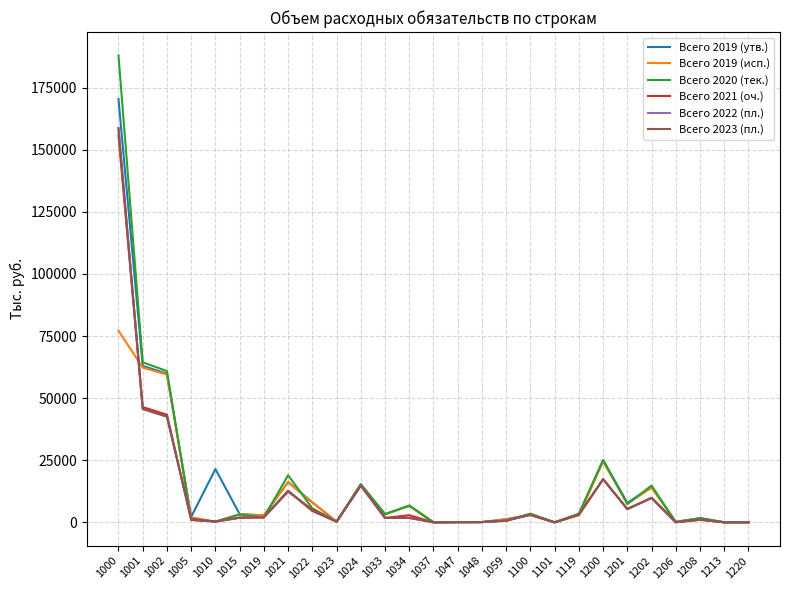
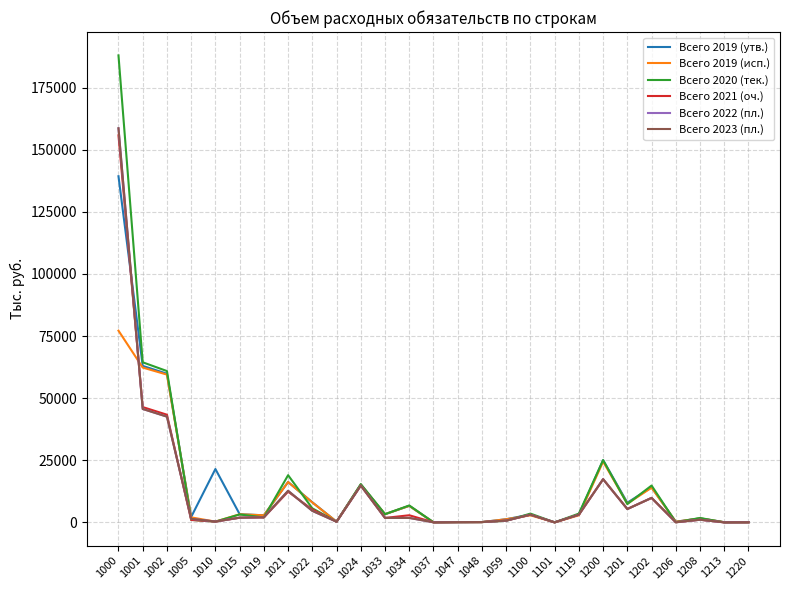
  {
    "Всего 2019 (утв.)": {
-     "1000": 170000,
+     "1000": 139000,
      "1010": 21000
    },
    "Всего 2019 (исп.)": {
      "1000": 77000
    },
    "Всего 2020 (тек.)": {
      "1000": 188000,
      "1001": 64000,
      "1002": 61000,
      "1021": 19000
    },
    "Всего 2021 (оч.)": {
      "1000": 156000,
      "1034": 3000
    },
    "Всего 2023 (пл.)": {
      "1000": 159000,
      "1034": 2000
    }
  }
